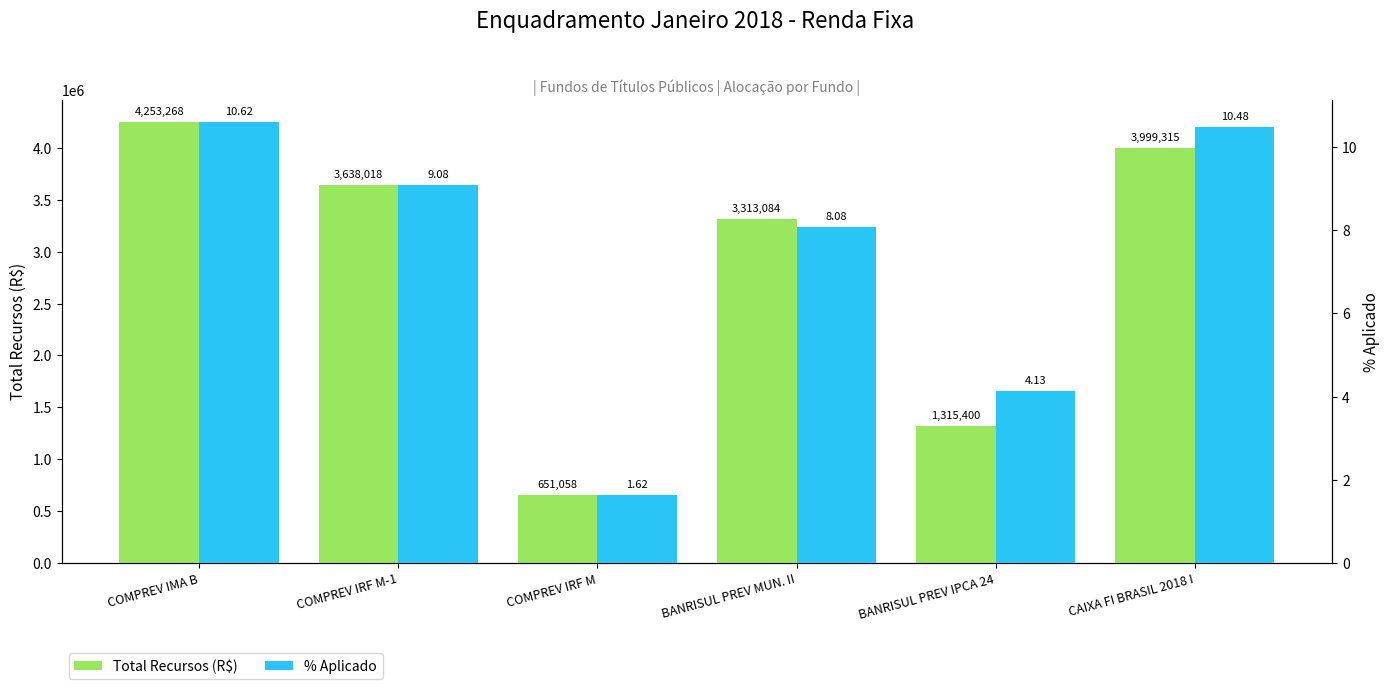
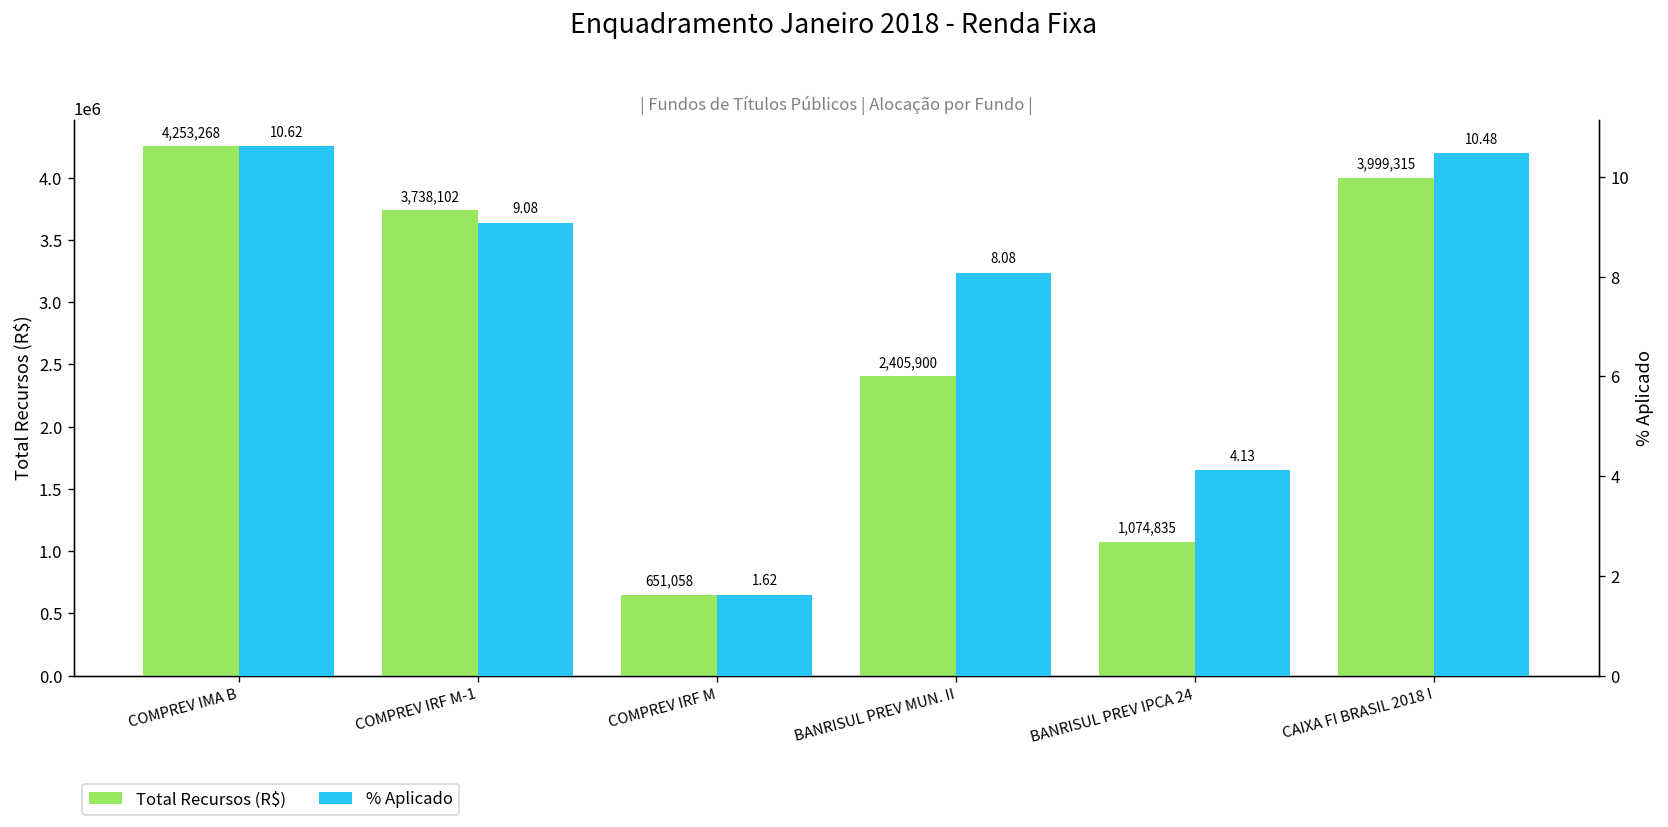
  {
    "Total Recursos (R$)": {
      "COMPREV IMA B": "4,253,268",
-     "COMPREV IRF M-1": "3,638,018",
+     "COMPREV IRF M-1": "3,738,102",
      "COMPREV IRF M": "651,058",
-     "BANRISUL PREV MUN. II": "3,313,084",
-     "BANRISUL PREV IPCA 24": "1,315,400",
+     "BANRISUL PREV MUN. II": "2,405,900",
+     "BANRISUL PREV IPCA 24": "1,074,835",
      "CAIXA FI BRASIL 2018 I": "3,999,315"
    },
    "% Aplicado": {
      "COMPREV IMA B": "10.62",
      "COMPREV IRF M-1": "9.08",
      "COMPREV IRF M": "1.62",
      "BANRISUL PREV MUN. II": "8.08",
      "BANRISUL PREV IPCA 24": "4.13",
      "CAIXA FI BRASIL 2018 I": "10.48"
    }
  }
